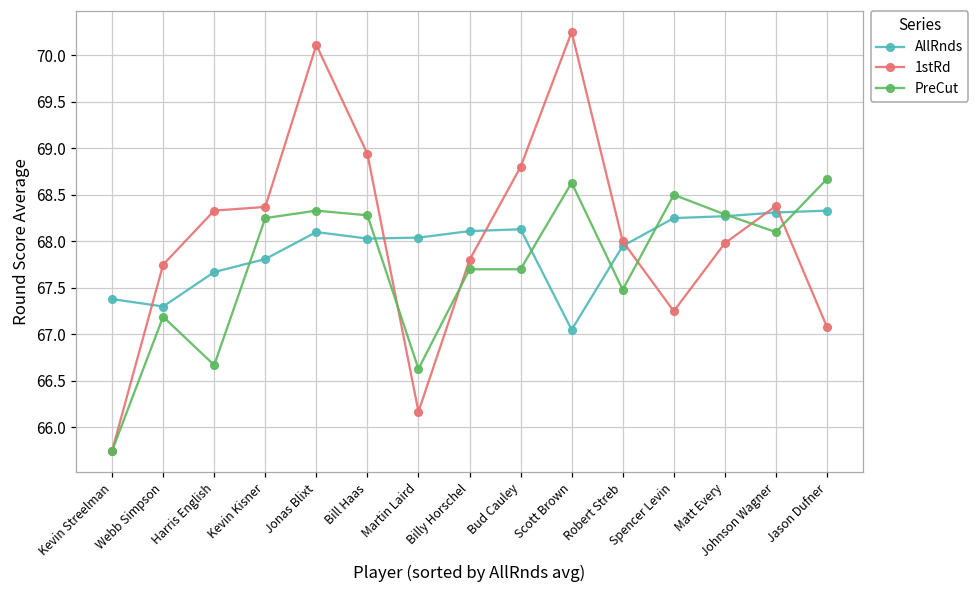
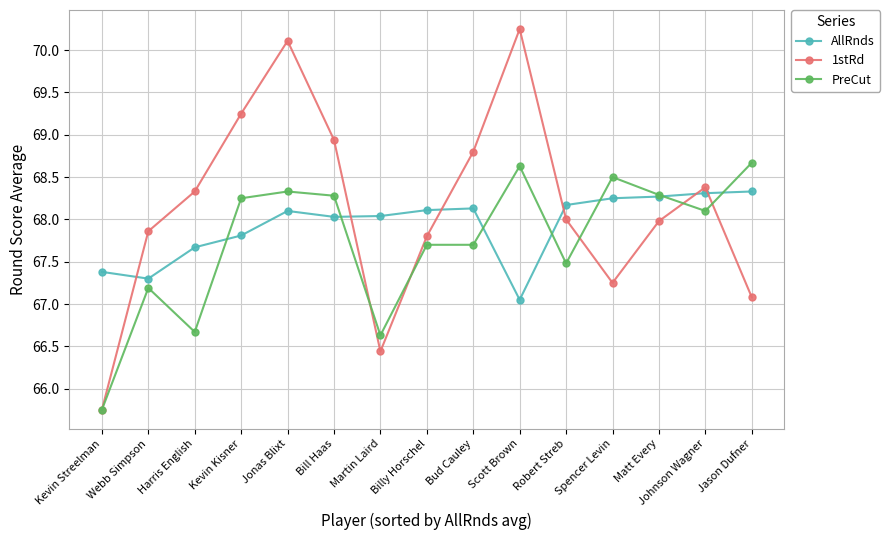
  {
    "AllRnds": {
      "Kevin Streelman": 67.4,
      "Webb Simpson": 67.3,
      "Harris English": 67.7,
      "Kevin Kisner": 67.8,
      "Jonas Blixt": 68.1,
      "Bill Haas": 68.0,
      "Martin Laird": 68.0,
      "Billy Horschel": 68.1,
      "Bud Cauley": 68.1,
      "Scott Brown": 67.1,
-     "Robert Streb": 68.0,
+     "Robert Streb": 68.2,
      "Spencer Levin": 68.3,
      "Johnson Wagner": 68.3,
      "Jason Dufner": 68.3
    },
    "1stRd": {
-     "Webb Simpson": 67.8,
+     "Webb Simpson": 67.9,
      "Harris English": 68.3,
-     "Kevin Kisner": 68.4,
+     "Kevin Kisner": 69.3,
      "Jonas Blixt": 70.1,
      "Bill Haas": 68.9,
-     "Martin Laird": 66.2,
+     "Martin Laird": 66.4,
      "Billy Horschel": 67.8,
      "Bud Cauley": 68.8,
      "Scott Brown": 70.3,
      "Robert Streb": 68.0,
      "Spencer Levin": 67.3,
      "Matt Every": 68.0,
      "Johnson Wagner": 68.4,
      "Jason Dufner": 67.1
    },
    "PreCut": {
      "Webb Simpson": 67.2,
      "Harris English": 66.7,
      "Kevin Kisner": 68.3,
      "Jonas Blixt": 68.3,
      "Bill Haas": 68.3,
      "Martin Laird": 66.6,
      "Billy Horschel": 67.7,
      "Bud Cauley": 67.7,
      "Scott Brown": 68.6,
      "Robert Streb": 67.5,
      "Spencer Levin": 68.5,
      "Johnson Wagner": 68.1,
      "Jason Dufner": 68.7
    }
  }
